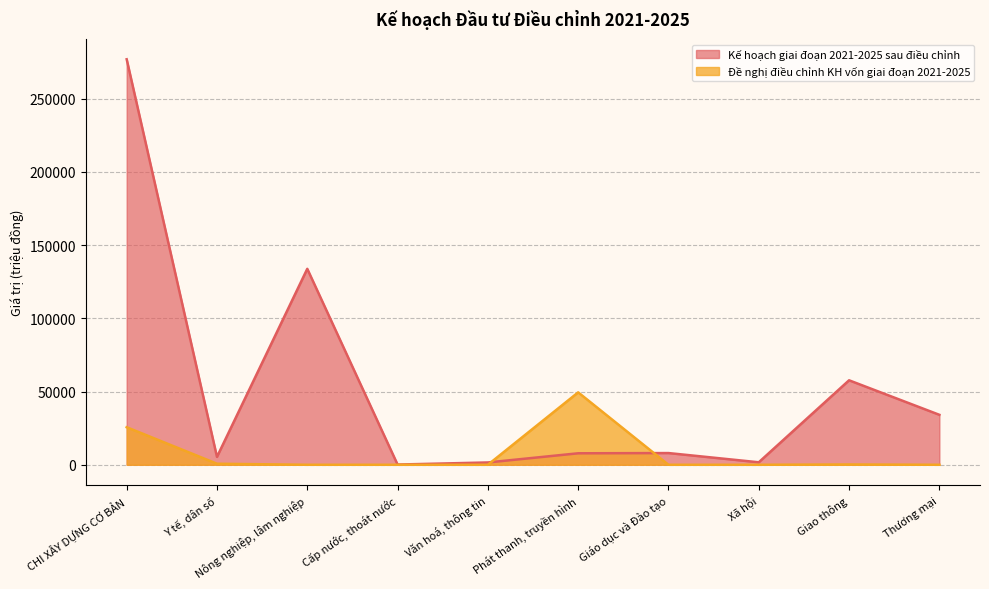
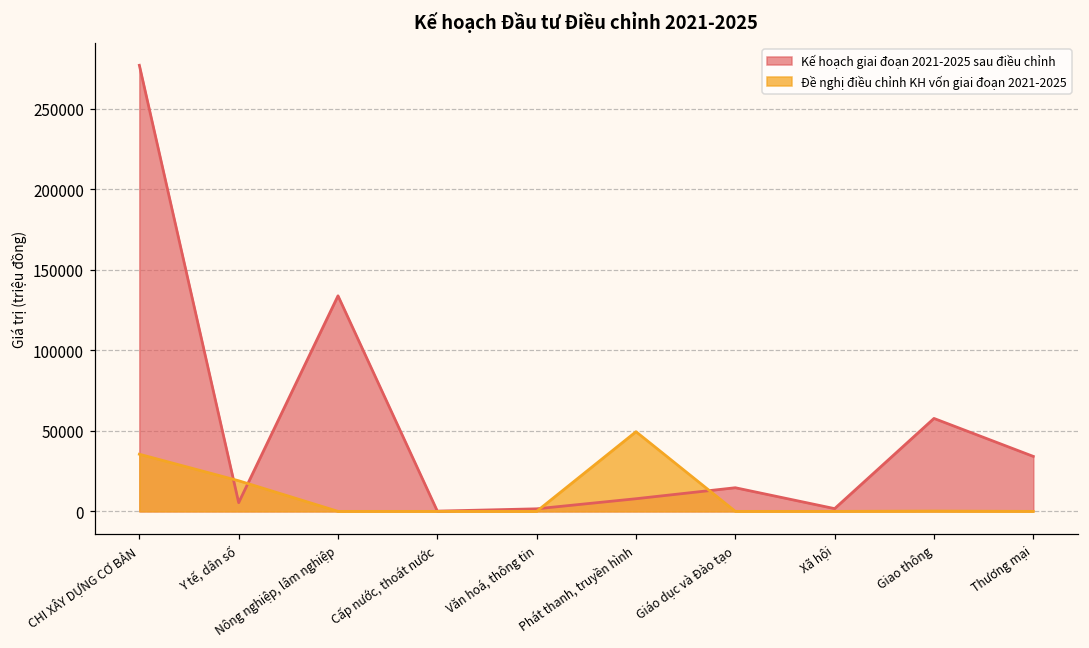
  {
    "Kế hoạch giai đoạn 2021-2025 sau điều chỉnh": {
      "CHI XÂY DỰNG CƠ BẢN": 277000,
      "Y tế, dân số": 5000,
      "Nông nghiệp, lâm nghiệp": 134000,
      "Phát thanh, truyền hình": 8000,
-     "Giáo dục và Đào tạo": 8000,
+     "Giáo dục và Đào tạo": 15000,
      "Giao thông": 58000,
      "Thương mại": 34000
    },
    "Đề nghị điều chỉnh KH vốn giai đoạn 2021-2025": {
-     "CHI XÂY DỰNG CƠ BẢN": 26000,
-     "Y tế, dân số": 1000,
+     "CHI XÂY DỰNG CƠ BẢN": 35000,
+     "Y tế, dân số": 19000,
      "Nông nghiệp, lâm nghiệp": 0,
      "Phát thanh, truyền hình": 49000,
      "Giáo dục và Đào tạo": 0,
      "Giao thông": 0,
      "Thương mại": 0
    }
  }
